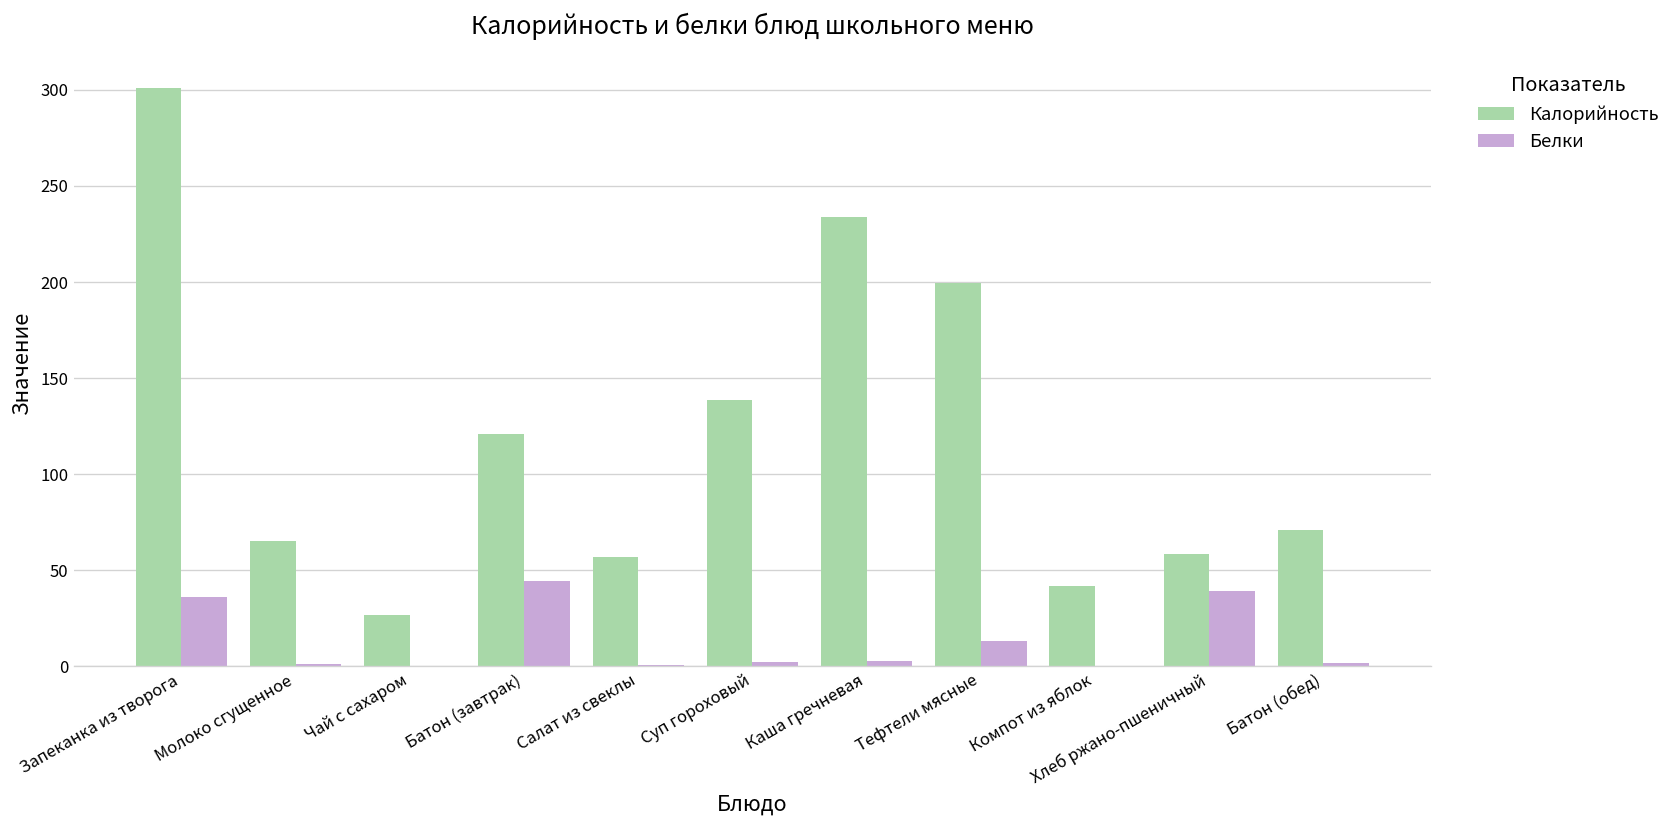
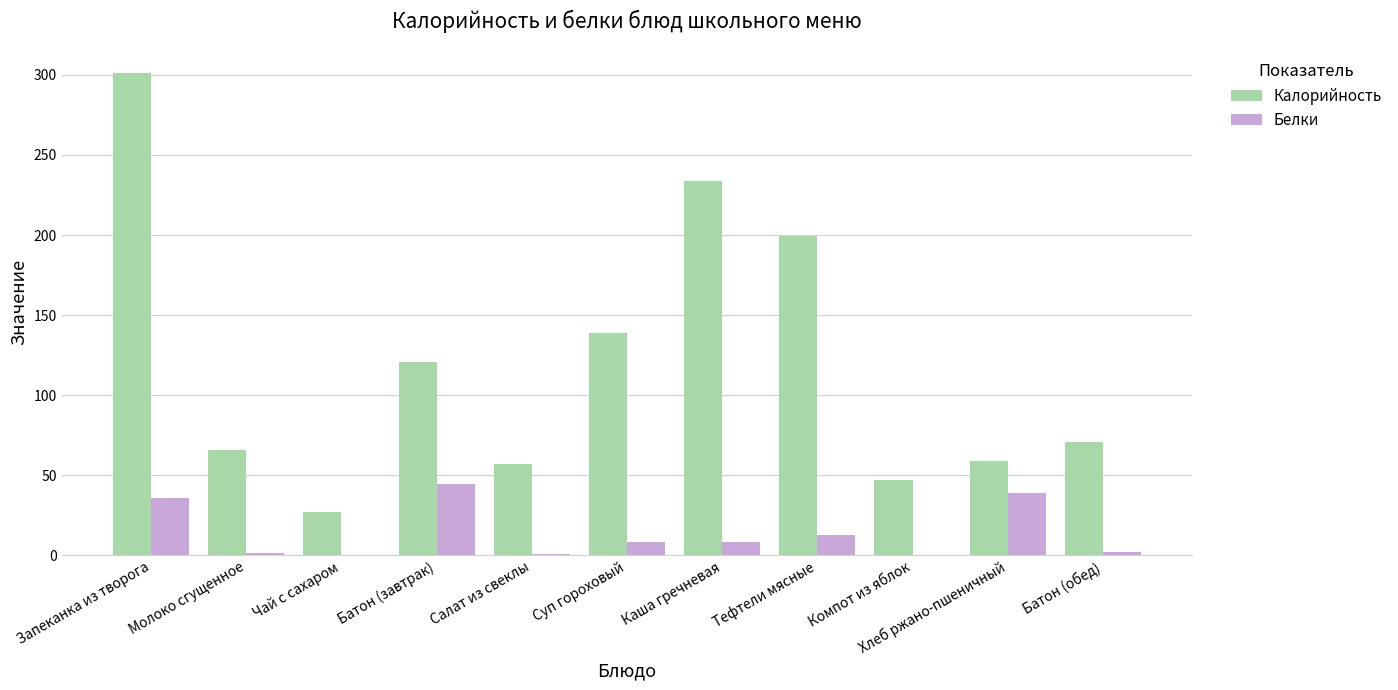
  {
    "Калорийность": {
      "Запеканка из творога": 301,
      "Молоко сгущенное": 66,
      "Чай с сахаром": 27,
      "Батон (завтрак)": 121,
      "Салат из свеклы": 57,
      "Суп гороховый": 139,
      "Каша гречневая": 234,
      "Тефтели мясные": 200,
-     "Компот из яблок": 42,
+     "Компот из яблок": 47,
      "Хлеб ржано-пшеничный": 59,
      "Батон (обед)": 71
    },
    "Белки": {
      "Запеканка из творога": 36,
      "Батон (завтрак)": 44,
-     "Суп гороховый": 3,
-     "Каша гречневая": 3,
+     "Суп гороховый": 8,
+     "Каша гречневая": 8,
      "Тефтели мясные": 13,
      "Хлеб ржано-пшеничный": 39,
      "Батон (обед)": 2
    }
  }
